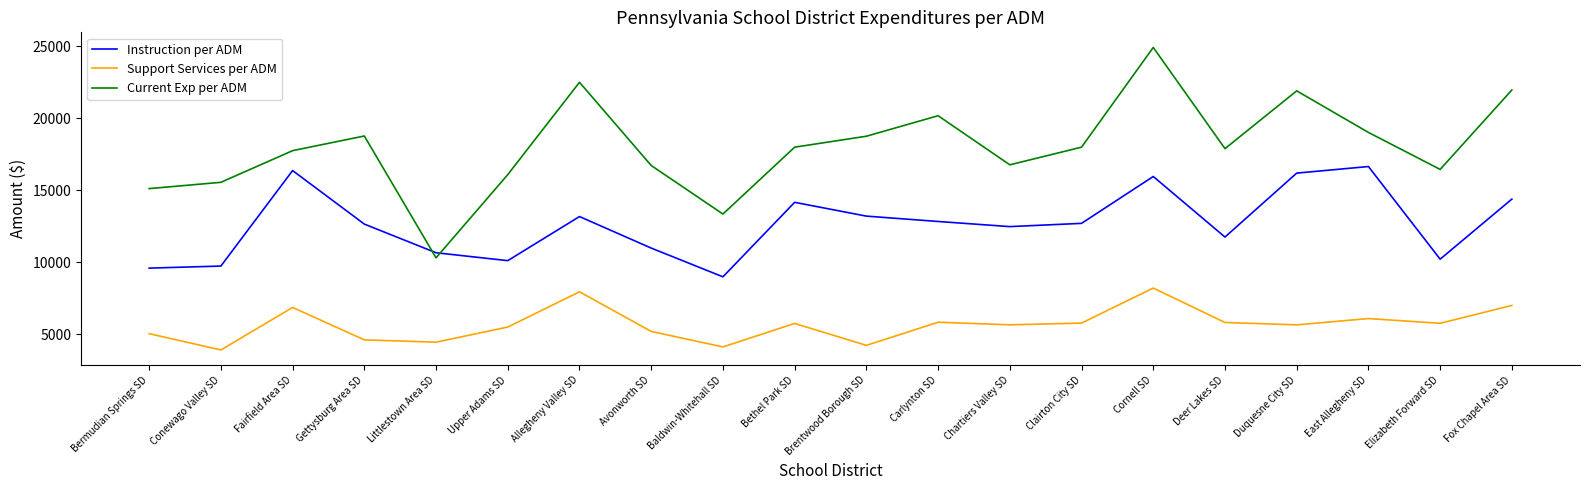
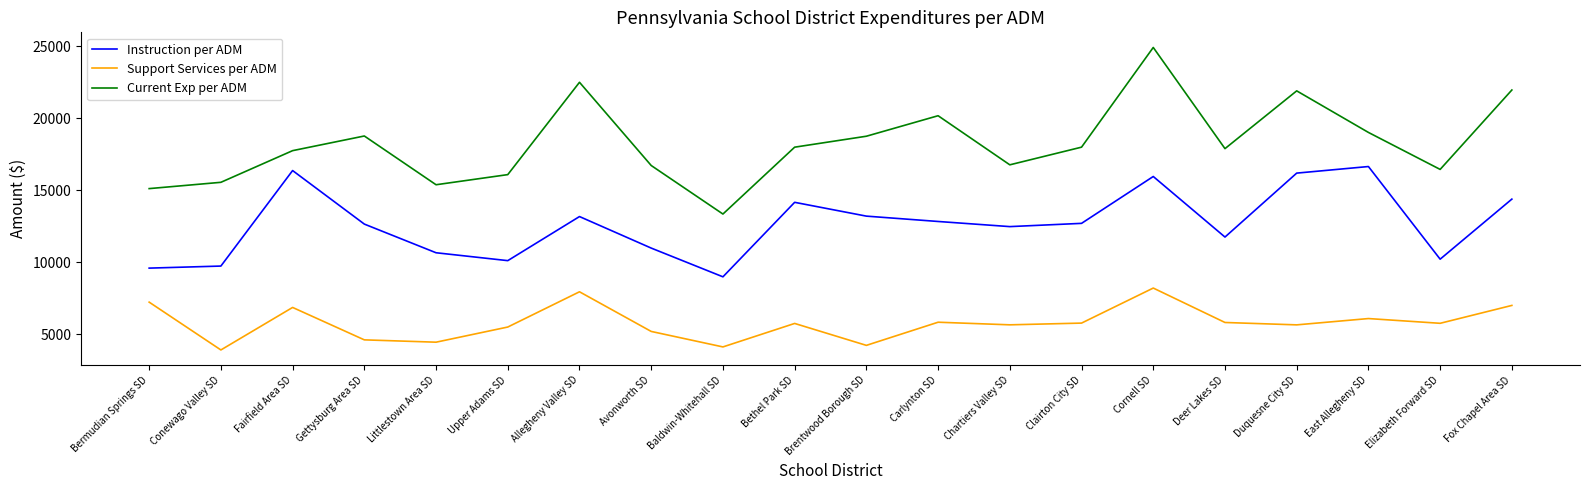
  {
    "Instruction per ADM": {
      "Bermudian Springs SD": 9600,
      "Conewago Valley SD": 9700,
      "Fairfield Area SD": 16400,
      "Gettysburg Area SD": 12700,
      "Littlestown Area SD": 10700,
      "Upper Adams SD": 10100,
      "Allegheny Valley SD": 13200,
      "Avonworth SD": 11000,
      "Baldwin-Whitehall SD": 9000,
      "Bethel Park SD": 14200,
      "Brentwood Borough SD": 13200,
      "Carlynton SD": 12800,
      "Chartiers Valley SD": 12500,
      "Clairton City SD": 12700,
      "Cornell SD": 16000,
      "Deer Lakes SD": 11800,
      "Duquesne City SD": 16200,
      "East Allegheny SD": 16700,
      "Elizabeth Forward SD": 10200,
      "Fox Chapel Area SD": 14400
    },
    "Support Services per ADM": {
-     "Bermudian Springs SD": 5000,
+     "Bermudian Springs SD": 7200,
      "Conewago Valley SD": 3900,
      "Fairfield Area SD": 6900,
      "Gettysburg Area SD": 4600,
      "Littlestown Area SD": 4400,
      "Upper Adams SD": 5500,
      "Allegheny Valley SD": 8000,
      "Avonworth SD": 5200,
      "Baldwin-Whitehall SD": 4100,
      "Bethel Park SD": 5800,
      "Brentwood Borough SD": 4200,
      "Carlynton SD": 5800,
      "Chartiers Valley SD": 5700,
      "Clairton City SD": 5800,
      "Cornell SD": 8200,
      "Deer Lakes SD": 5800,
      "Duquesne City SD": 5700,
      "East Allegheny SD": 6100,
      "Elizabeth Forward SD": 5800,
      "Fox Chapel Area SD": 7000
    },
    "Current Exp per ADM": {
      "Bermudian Springs SD": 15100,
      "Conewago Valley SD": 15600,
      "Fairfield Area SD": 17800,
      "Gettysburg Area SD": 18800,
-     "Littlestown Area SD": 10300,
+     "Littlestown Area SD": 15400,
      "Upper Adams SD": 16100,
      "Allegheny Valley SD": 22500,
      "Avonworth SD": 16700,
      "Baldwin-Whitehall SD": 13400,
      "Bethel Park SD": 18000,
      "Brentwood Borough SD": 18800,
      "Carlynton SD": 20200,
      "Chartiers Valley SD": 16800,
      "Clairton City SD": 18000,
      "Cornell SD": 24900,
      "Deer Lakes SD": 17900,
      "Duquesne City SD": 21900,
      "East Allegheny SD": 19000,
      "Elizabeth Forward SD": 16500,
      "Fox Chapel Area SD": 22000
    }
  }
